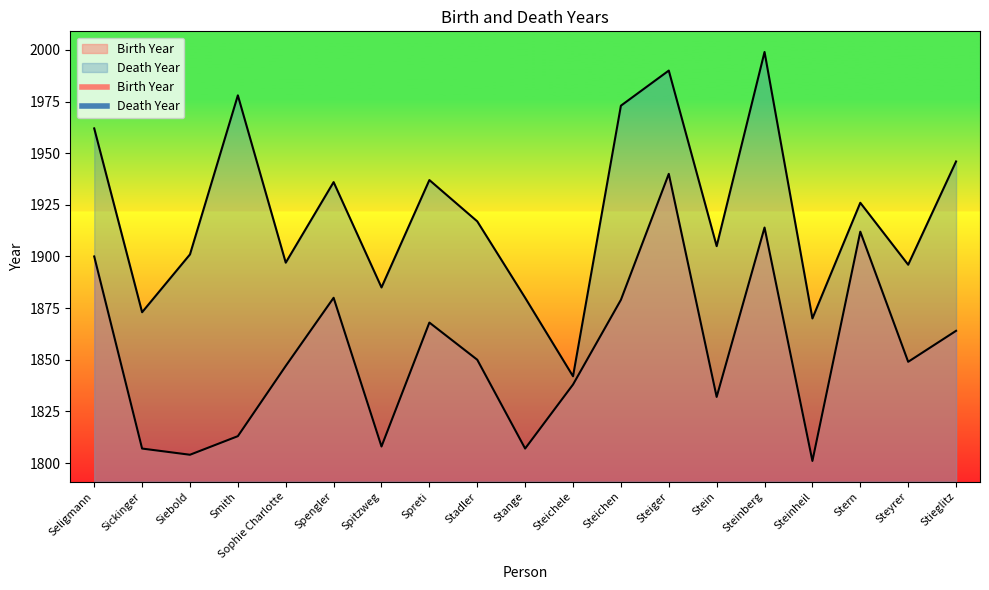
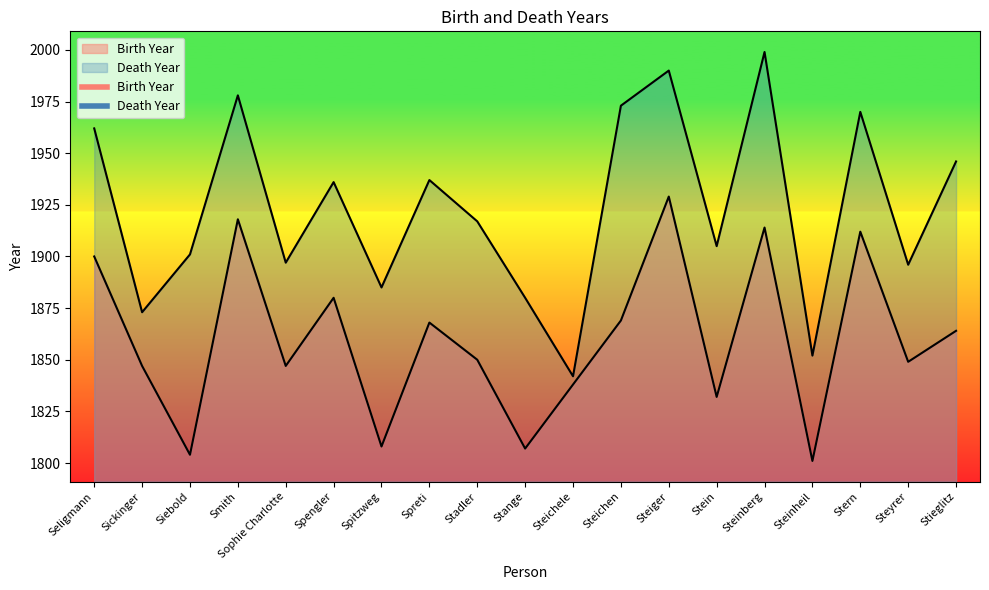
  {
    "Birth Year": {
      "Seligmann": 1900,
-     "Sickinger": 1807,
+     "Sickinger": 1847,
      "Siebold": 1804,
-     "Smith": 1813,
+     "Smith": 1918,
      "Sophie Charlotte": 1847,
      "Spengler": 1880,
      "Spitzweg": 1808,
      "Spreti": 1868,
      "Stadler": 1850,
      "Stange": 1807,
      "Steichele": 1838,
-     "Steichen": 1879,
-     "Steiger": 1940,
+     "Steichen": 1869,
+     "Steiger": 1929,
      "Stein": 1832,
      "Steinberg": 1914,
      "Steinheil": 1801,
      "Stern": 1912,
      "Steyrer": 1849,
      "Stieglitz": 1864
    },
    "Death Year": {
      "Seligmann": 1962,
      "Sickinger": 1873,
      "Siebold": 1901,
      "Smith": 1978,
      "Sophie Charlotte": 1897,
      "Spengler": 1936,
      "Spitzweg": 1885,
      "Spreti": 1937,
      "Stadler": 1917,
      "Stange": 1880,
      "Steichele": 1842,
      "Steichen": 1973,
      "Steiger": 1990,
      "Stein": 1905,
      "Steinberg": 1999,
-     "Steinheil": 1870,
-     "Stern": 1926,
+     "Steinheil": 1852,
+     "Stern": 1970,
      "Steyrer": 1896,
      "Stieglitz": 1946
    }
  }
